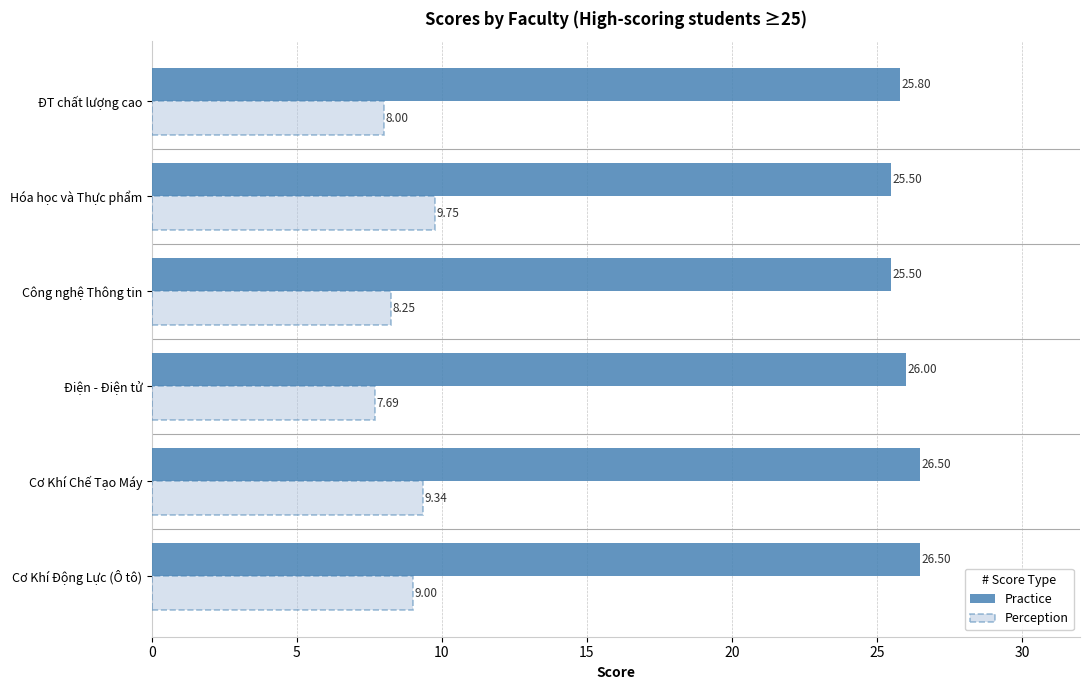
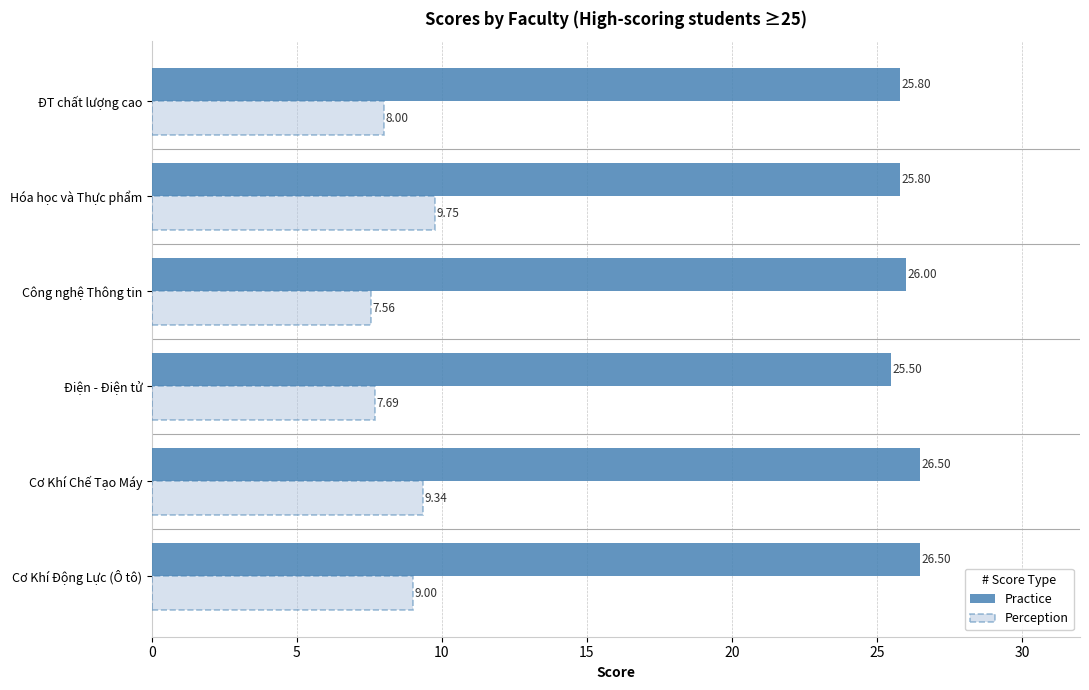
  {
    "Practice": {
      "ĐT chất lượng cao": 25.80,
-     "Hóa học và Thực phẩm": 25.50,
-     "Công nghệ Thông tin": 25.50,
-     "Điện - Điện tử": 26.00,
+     "Hóa học và Thực phẩm": 25.80,
+     "Công nghệ Thông tin": 26.00,
+     "Điện - Điện tử": 25.50,
      "Cơ Khí Chế Tạo Máy": 26.50,
      "Cơ Khí Động Lực (Ô tô)": 26.50
    },
    "Perception": {
      "ĐT chất lượng cao": 8.00,
      "Hóa học và Thực phẩm": 9.75,
-     "Công nghệ Thông tin": 8.25,
+     "Công nghệ Thông tin": 7.56,
      "Điện - Điện tử": 7.69,
      "Cơ Khí Chế Tạo Máy": 9.34,
      "Cơ Khí Động Lực (Ô tô)": 9.00
    }
  }
